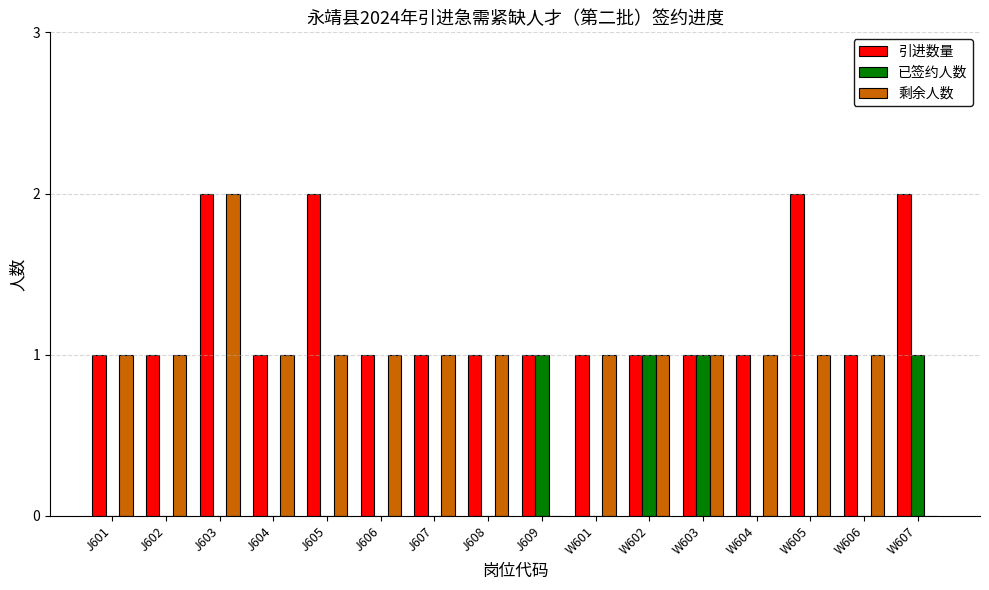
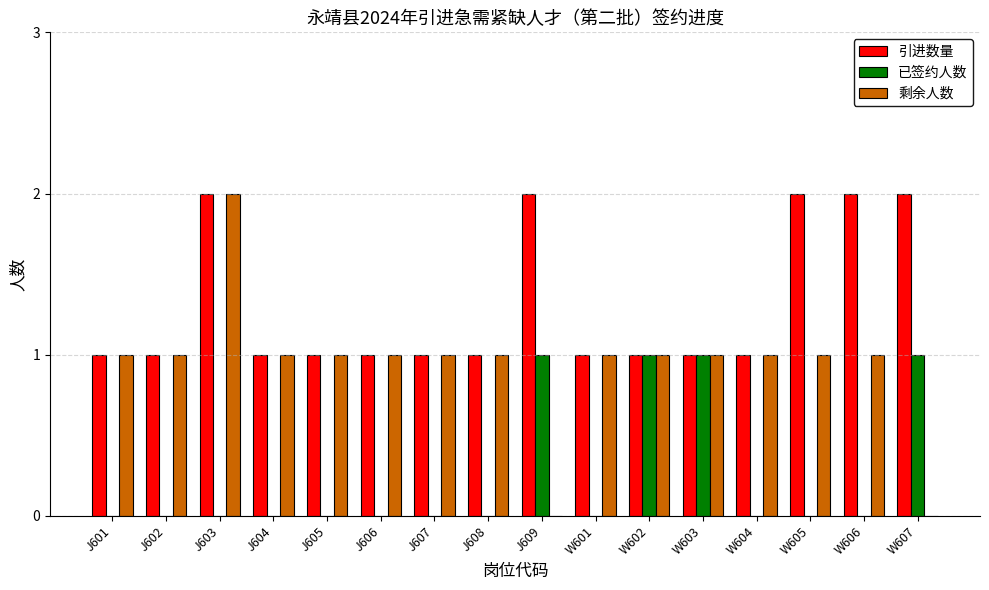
  {
    "引进数量": {
      "J601": 1,
      "J602": 1,
      "J603": 2,
      "J604": 1,
-     "J605": 2,
+     "J605": 1,
      "J606": 1,
      "J607": 1,
      "J608": 1,
-     "J609": 1,
+     "J609": 2,
      "W601": 1,
      "W602": 1,
      "W603": 1,
      "W604": 1,
      "W605": 2,
-     "W606": 1,
+     "W606": 2,
      "W607": 2
    },
    "已签约人数": {
      "J601": 0,
      "J602": 0,
      "J603": 0,
      "J604": 0,
      "J605": 0,
      "J606": 0,
      "J607": 0,
      "J608": 0,
      "J609": 1,
      "W601": 0,
      "W602": 1,
      "W603": 1,
      "W604": 0,
      "W605": 0,
      "W606": 0,
      "W607": 1
    },
    "剩余人数": {
      "J601": 1,
      "J602": 1,
      "J603": 2,
      "J604": 1,
      "J605": 1,
      "J606": 1,
      "J607": 1,
      "J608": 1,
      "J609": 0,
      "W601": 1,
      "W602": 1,
      "W603": 1,
      "W604": 1,
      "W605": 1,
      "W606": 1,
      "W607": 0
    }
  }
